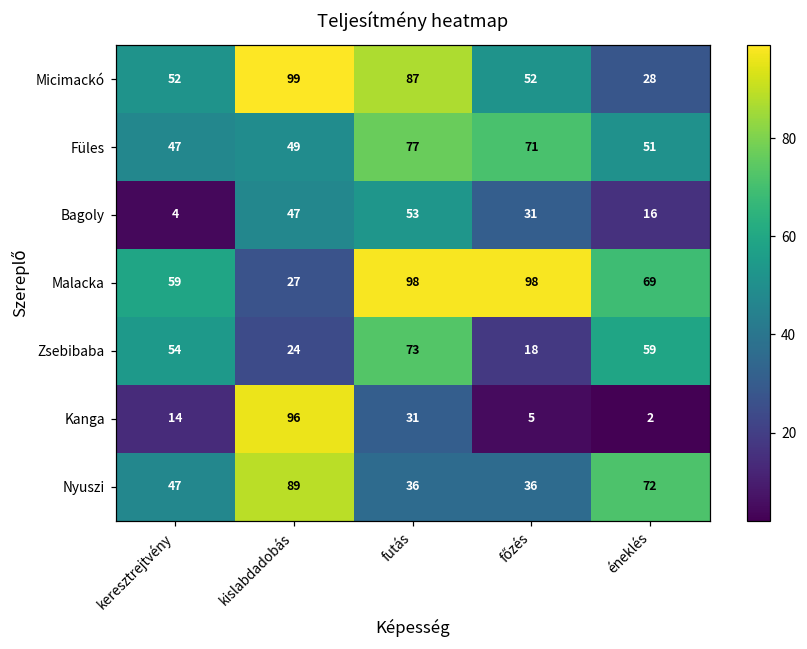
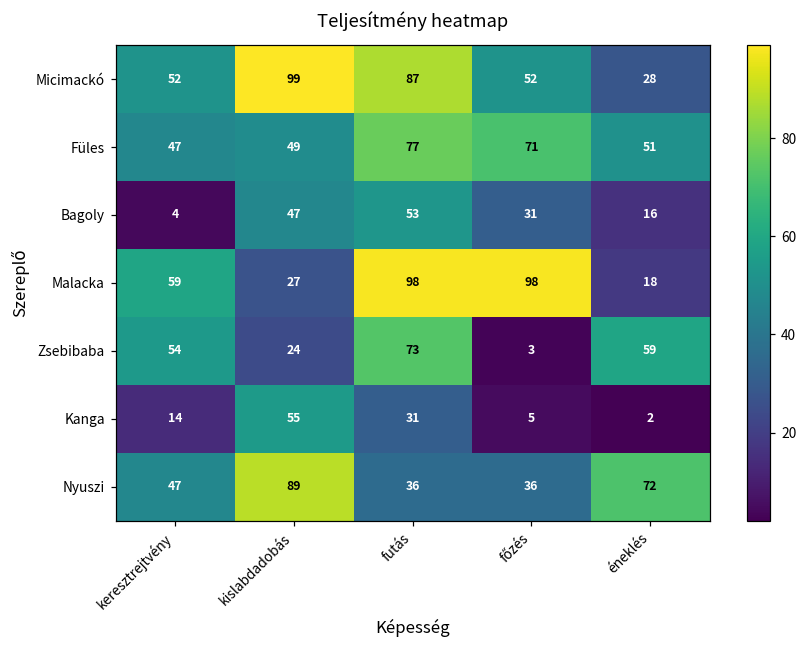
  {
    "Micimackó": {
      "keresztrejtvény": 52,
      "kislabdadobás": 99,
      "futás": 87,
      "főzés": 52,
      "éneklés": 28
    },
    "Füles": {
      "keresztrejtvény": 47,
      "kislabdadobás": 49,
      "futás": 77,
      "főzés": 71,
      "éneklés": 51
    },
    "Bagoly": {
      "keresztrejtvény": 4,
      "kislabdadobás": 47,
      "futás": 53,
      "főzés": 31,
      "éneklés": 16
    },
    "Malacka": {
      "keresztrejtvény": 59,
      "kislabdadobás": 27,
      "futás": 98,
      "főzés": 98,
-     "éneklés": 69
+     "éneklés": 18
    },
    "Zsebibaba": {
      "keresztrejtvény": 54,
      "kislabdadobás": 24,
      "futás": 73,
-     "főzés": 18,
+     "főzés": 3,
      "éneklés": 59
    },
    "Kanga": {
      "keresztrejtvény": 14,
-     "kislabdadobás": 96,
+     "kislabdadobás": 55,
      "futás": 31,
      "főzés": 5,
      "éneklés": 2
    },
    "Nyuszi": {
      "keresztrejtvény": 47,
      "kislabdadobás": 89,
      "futás": 36,
      "főzés": 36,
      "éneklés": 72
    }
  }
